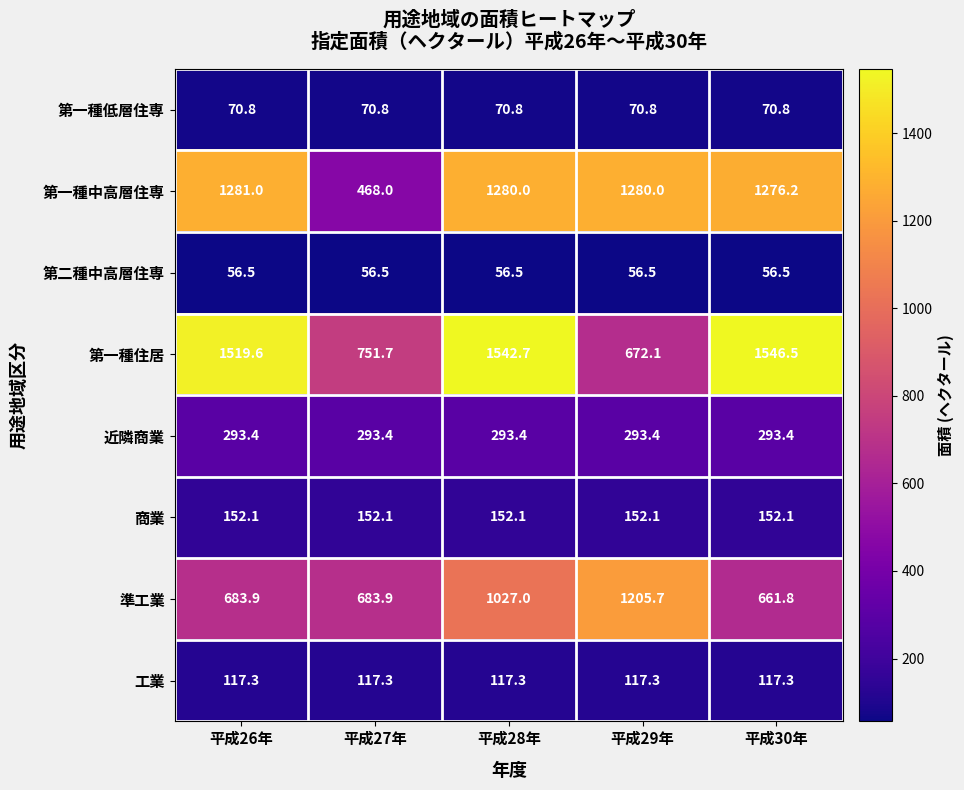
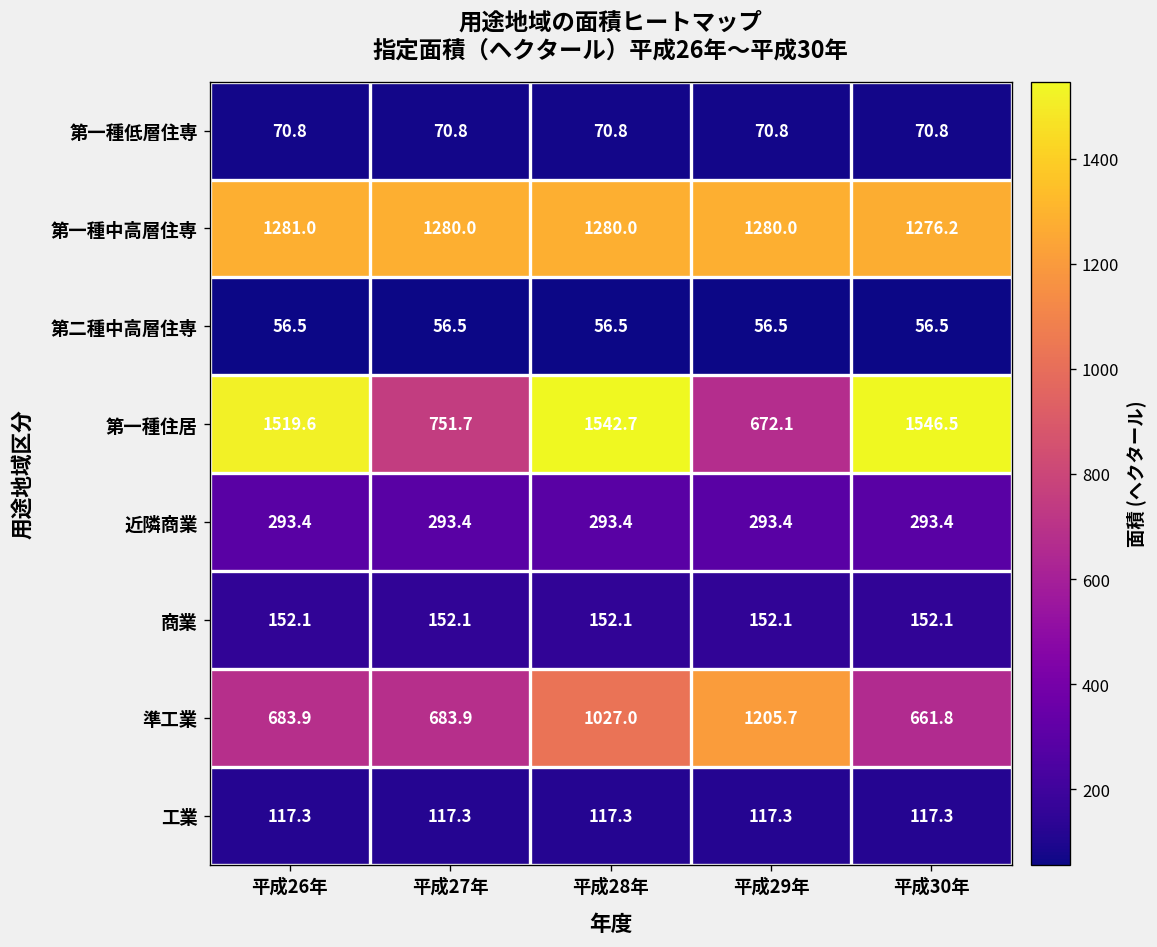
  {
    "第一種低層住専": {
      "平成26年": 70.8,
      "平成27年": 70.8,
      "平成28年": 70.8,
      "平成29年": 70.8,
      "平成30年": 70.8
    },
    "第一種中高層住専": {
      "平成26年": 1281.0,
-     "平成27年": 468.0,
+     "平成27年": 1280.0,
      "平成28年": 1280.0,
      "平成29年": 1280.0,
      "平成30年": 1276.2
    },
    "第二種中高層住専": {
      "平成26年": 56.5,
      "平成27年": 56.5,
      "平成28年": 56.5,
      "平成29年": 56.5,
      "平成30年": 56.5
    },
    "第一種住居": {
      "平成26年": 1519.6,
      "平成27年": 751.7,
      "平成28年": 1542.7,
      "平成29年": 672.1,
      "平成30年": 1546.5
    },
    "近隣商業": {
      "平成26年": 293.4,
      "平成27年": 293.4,
      "平成28年": 293.4,
      "平成29年": 293.4,
      "平成30年": 293.4
    },
    "商業": {
      "平成26年": 152.1,
      "平成27年": 152.1,
      "平成28年": 152.1,
      "平成29年": 152.1,
      "平成30年": 152.1
    },
    "準工業": {
      "平成26年": 683.9,
      "平成27年": 683.9,
      "平成28年": 1027.0,
      "平成29年": 1205.7,
      "平成30年": 661.8
    },
    "工業": {
      "平成26年": 117.3,
      "平成27年": 117.3,
      "平成28年": 117.3,
      "平成29年": 117.3,
      "平成30年": 117.3
    }
  }
